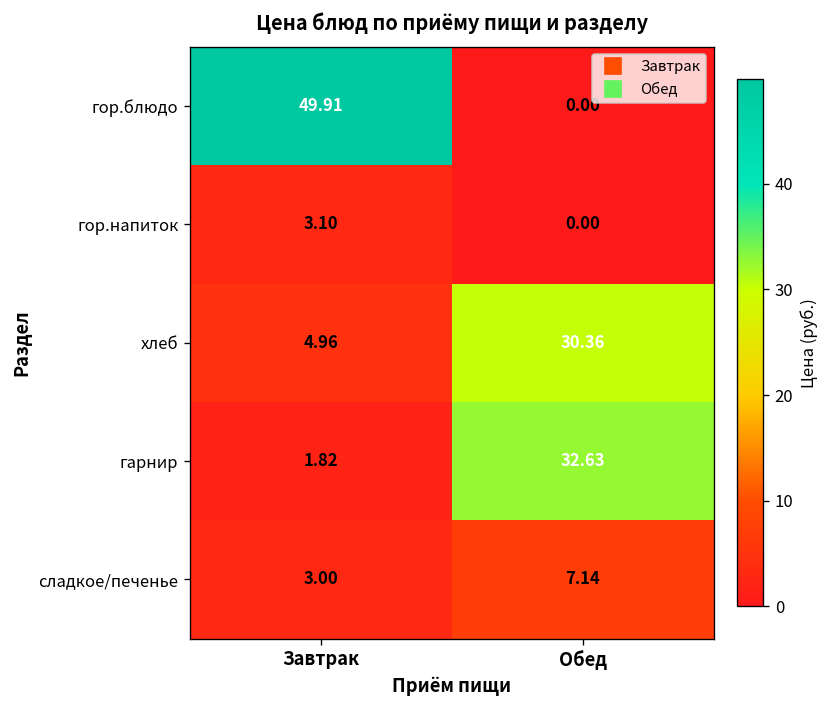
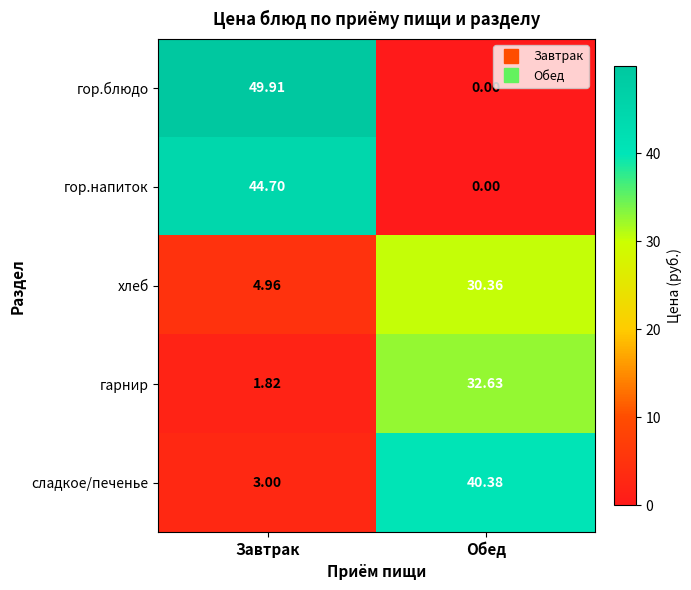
  {
    "гор.блюдо": {
      "Завтрак": 49.91
    },
    "гор.напиток": {
-     "Завтрак": 3.10,
+     "Завтрак": 44.70,
      "Обед": 0.00
    },
    "хлеб": {
      "Завтрак": 4.96,
      "Обед": 30.36
    },
    "гарнир": {
      "Завтрак": 1.82,
      "Обед": 32.63
    },
    "сладкое/печенье": {
      "Завтрак": 3.00,
-     "Обед": 7.14
+     "Обед": 40.38
    }
  }
